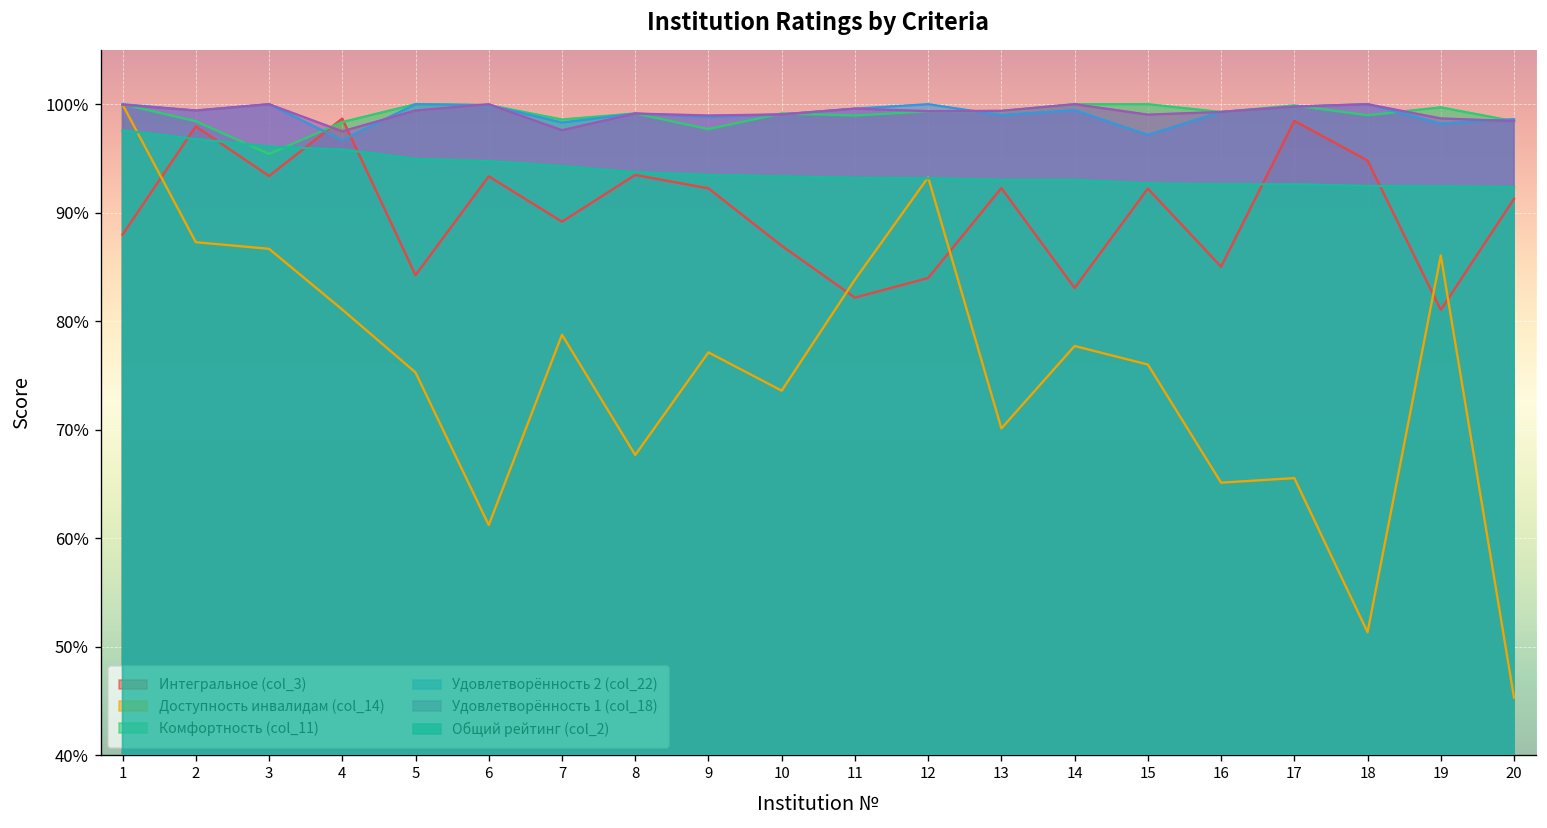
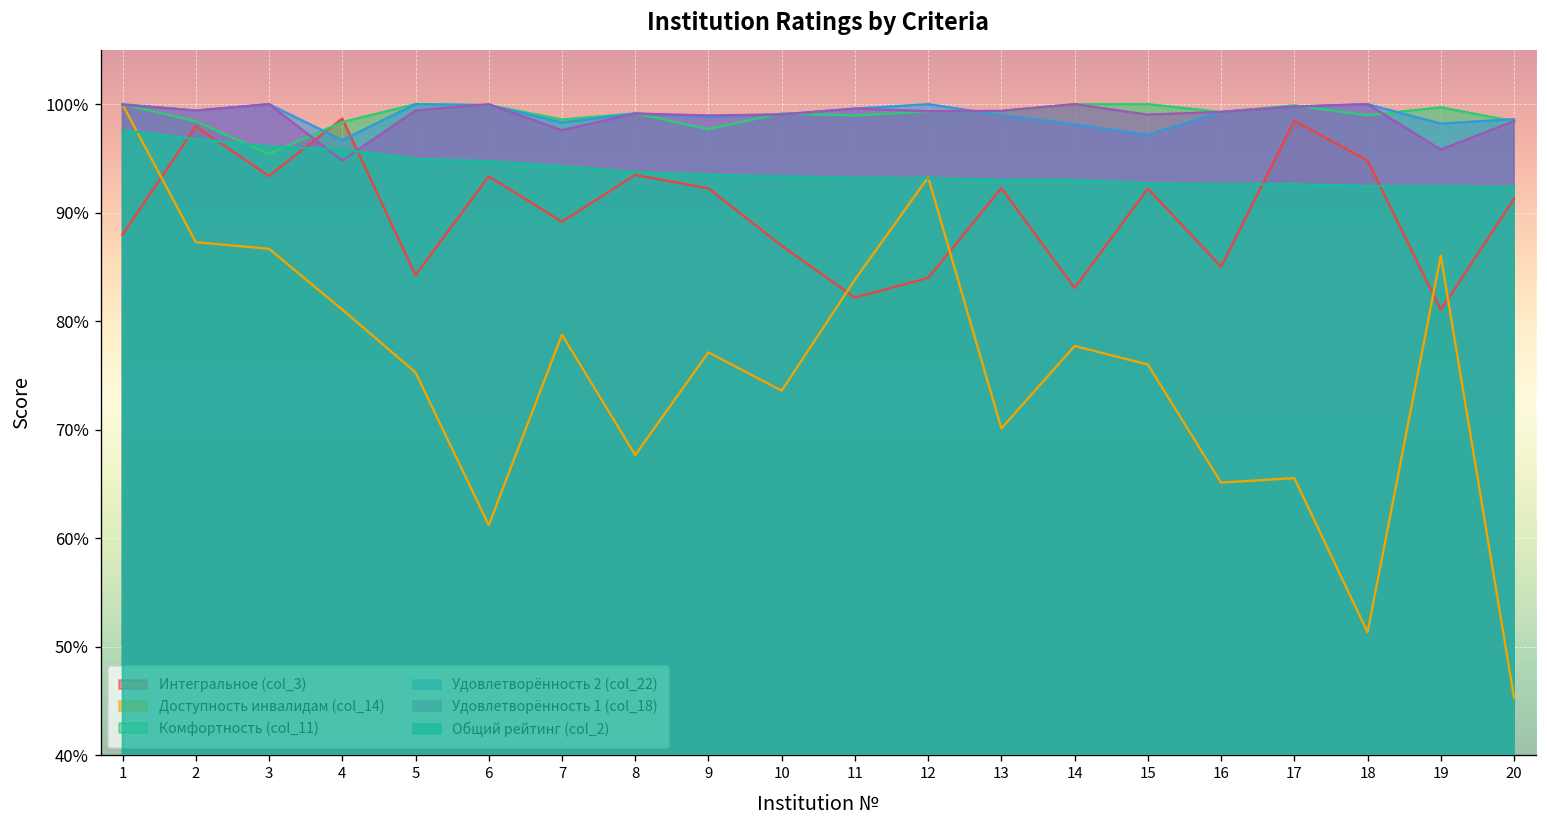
  {
    "Интегральное (col_3)": {
      "1": "88%",
      "2": "98%",
      "3": "93%",
      "4": "99%",
      "5": "84%",
      "6": "93%",
      "7": "89%",
      "9": "92%",
      "10": "87%",
      "11": "82%",
      "12": "84%",
      "13": "92%",
      "14": "83%",
      "15": "92%",
      "16": "85%",
      "17": "98%",
      "18": "95%",
      "19": "81%",
      "20": "91%"
    },
    "Доступность инвалидам (col_14)": {
      "2": "87%",
      "3": "87%",
      "4": "81%",
      "5": "75%",
      "6": "61%",
      "7": "79%",
      "8": "68%",
      "9": "77%",
      "10": "74%",
      "11": "84%",
      "13": "70%",
      "14": "78%",
      "15": "76%",
      "16": "65%",
      "17": "66%",
      "18": "51%",
      "19": "86%",
      "20": "45%"
    },
    "Удовлетворённость 2 (col_22)": {
      "4": "97%",
      "12": "100%",
      "13": "99%",
-     "14": "99%",
+     "14": "98%",
      "15": "97%",
      "19": "98%"
    },
    "Удовлетворённость 1 (col_18)": {
-     "4": "98%",
+     "4": "95%",
      "5": "99%",
      "7": "98%",
      "15": "99%",
-     "19": "99%"
+     "19": "96%"
    }
  }
